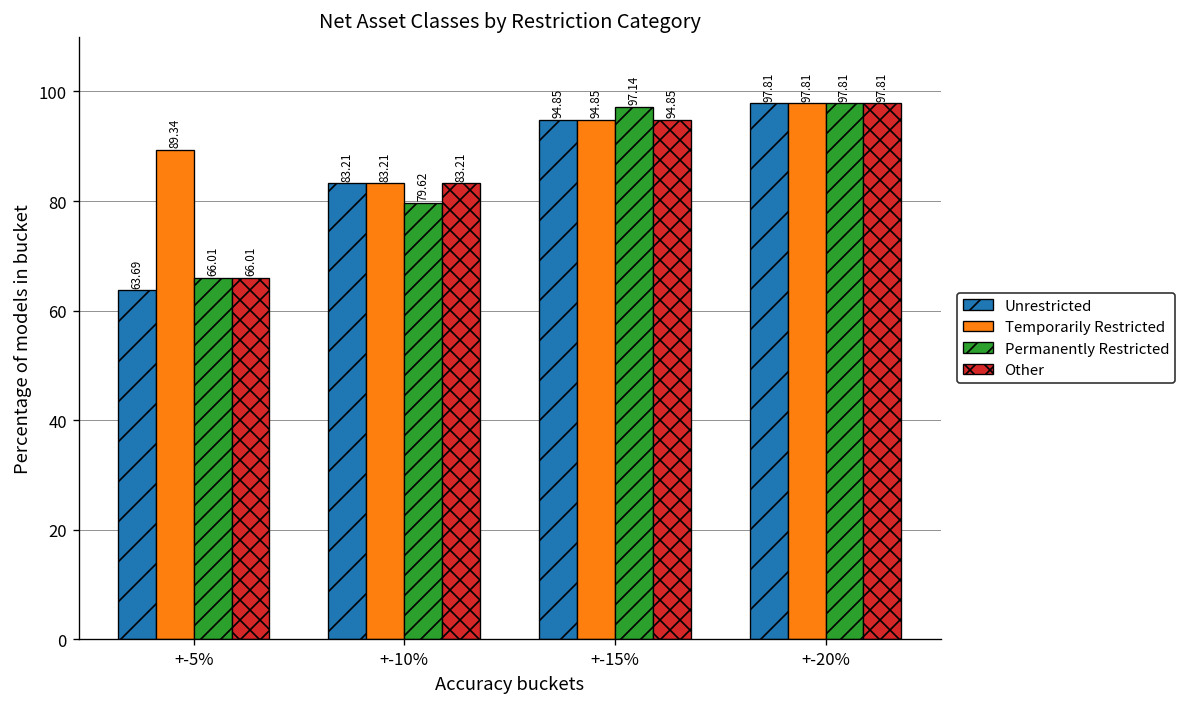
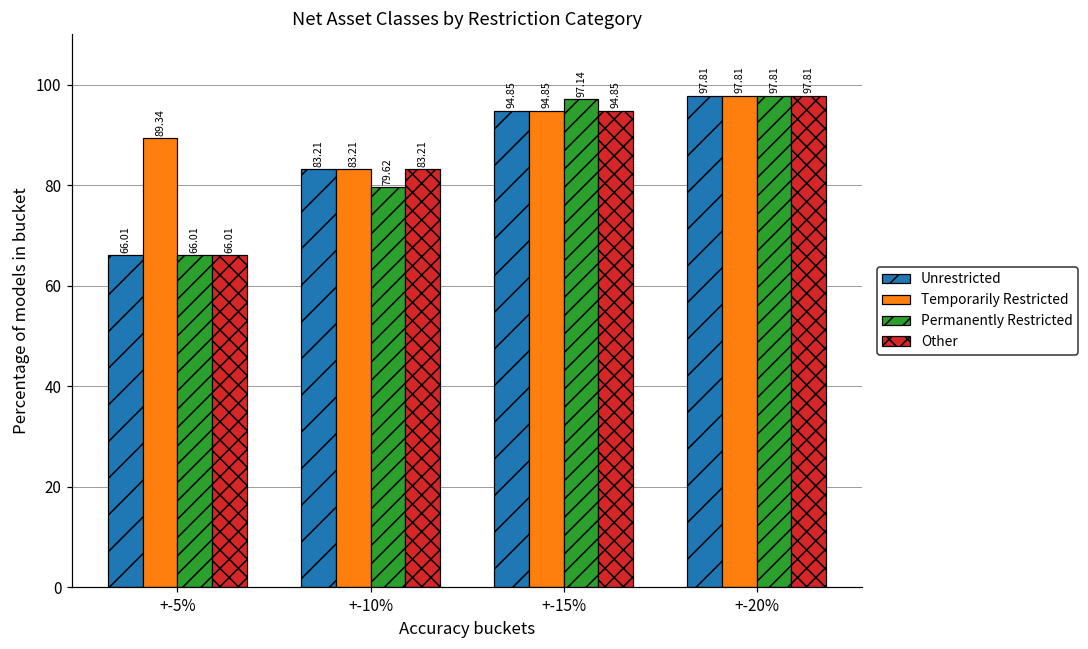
  {
    "Unrestricted": {
-     "+-5%": 63.69,
+     "+-5%": 66.01,
      "+-10%": 83.21,
      "+-15%": 94.85,
      "+-20%": 97.81
    },
    "Temporarily Restricted": {
      "+-5%": 89.34,
      "+-10%": 83.21,
      "+-15%": 94.85,
      "+-20%": 97.81
    },
    "Permanently Restricted": {
      "+-5%": 66.01,
      "+-10%": 79.62,
      "+-15%": 97.14,
      "+-20%": 97.81
    },
    "Other": {
      "+-5%": 66.01,
      "+-10%": 83.21,
      "+-15%": 94.85,
      "+-20%": 97.81
    }
  }
